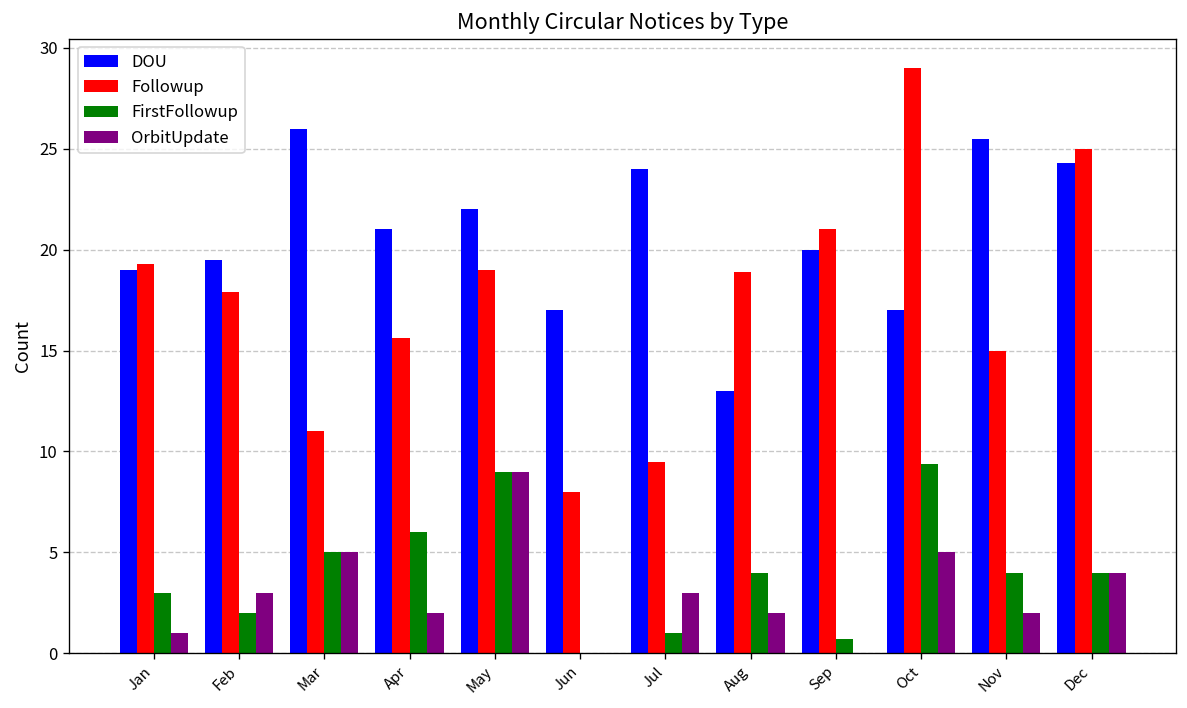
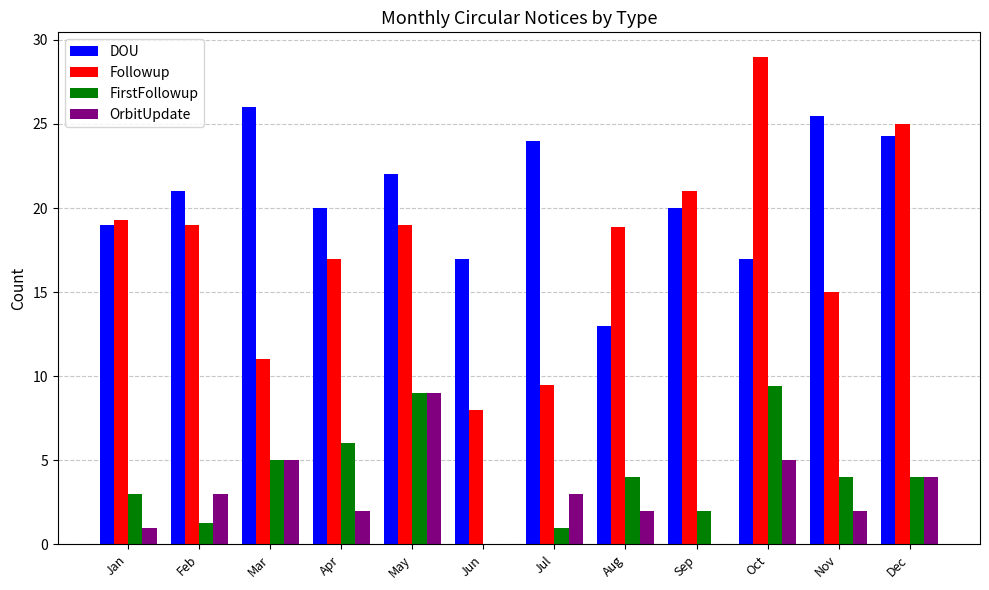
  {
    "DOU": {
      "Jan": 19.0,
-     "Feb": 19.5,
+     "Feb": 21.0,
      "Mar": 26.0,
-     "Apr": 21,
+     "Apr": 20,
      "May": 22.0,
      "Jun": 17.0,
      "Jul": 24.0,
      "Aug": 13.0,
      "Sep": 20.0,
      "Oct": 17.0,
      "Nov": 25.5,
      "Dec": 24.3
    },
    "Followup": {
      "Jan": 19.3,
-     "Feb": 17.9,
+     "Feb": 19.0,
      "Mar": 11.0,
-     "Apr": 15.6,
+     "Apr": 17.0,
      "May": 19.0,
      "Jun": 8.0,
      "Jul": 9.5,
      "Aug": 18.9,
      "Sep": 21.0,
      "Oct": 29.0,
      "Nov": 15.0,
      "Dec": 25.0
    },
    "FirstFollowup": {
      "Jan": 3.0,
-     "Feb": 2.0,
+     "Feb": 1.3,
      "Mar": 5.0,
      "Apr": 6.0,
      "May": 9.0,
      "Jun": 0.0,
      "Jul": 1.0,
      "Aug": 4.0,
-     "Sep": 0.7,
+     "Sep": 2.0,
      "Oct": 9.4,
      "Nov": 4.0,
      "Dec": 4.0
    },
    "OrbitUpdate": {
      "Jan": 1.0,
      "Feb": 3.0,
      "Mar": 5.0,
      "Apr": 2.0,
      "May": 9.0,
      "Jun": 0.0,
      "Jul": 3.0,
      "Aug": 2.0,
      "Sep": 0.0,
      "Oct": 5.0,
      "Nov": 2.0,
      "Dec": 4.0
    }
  }
